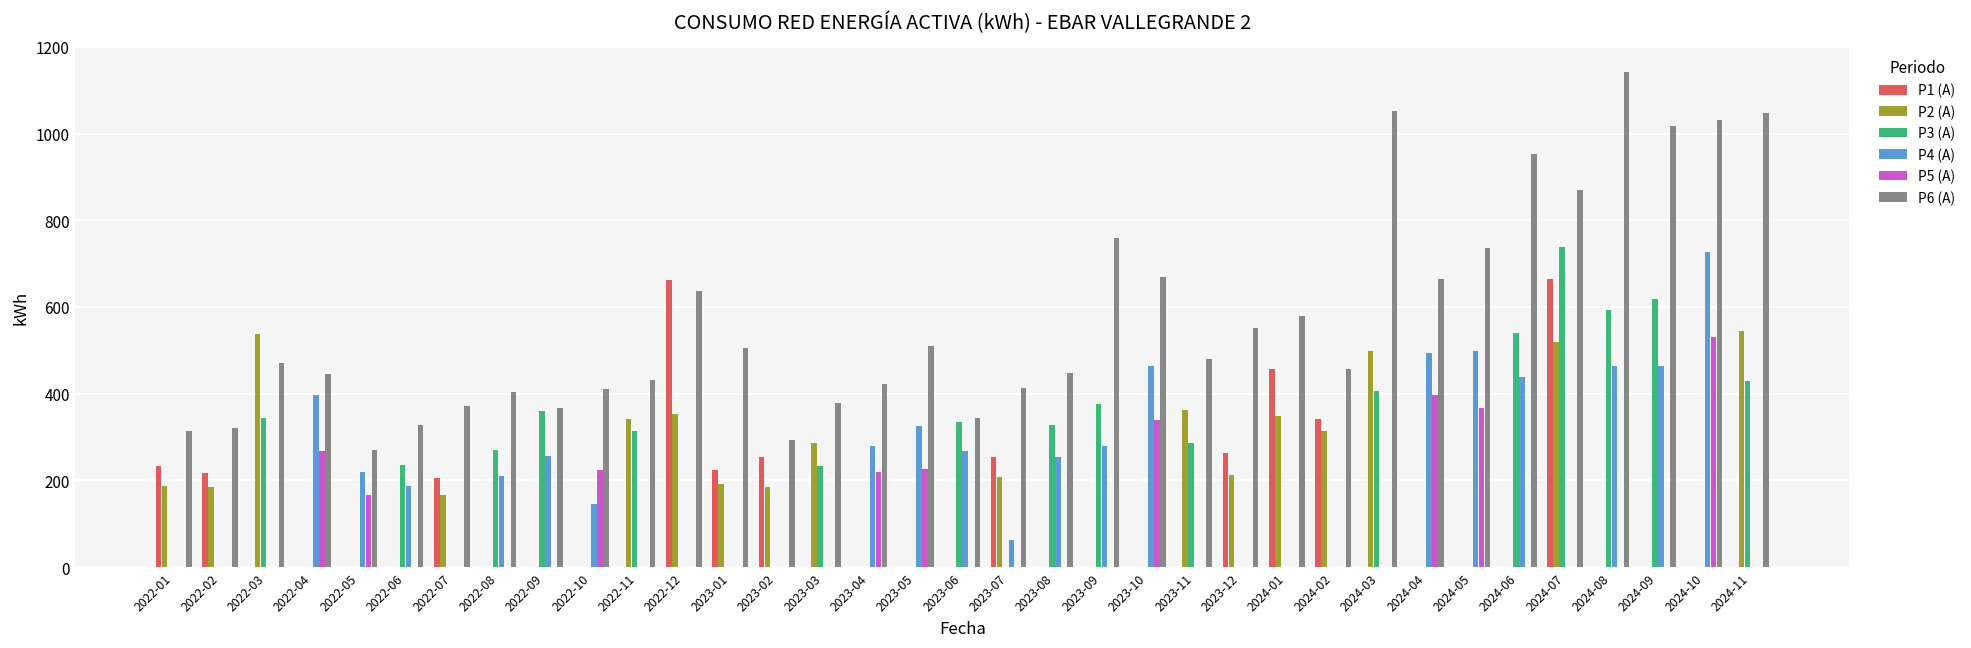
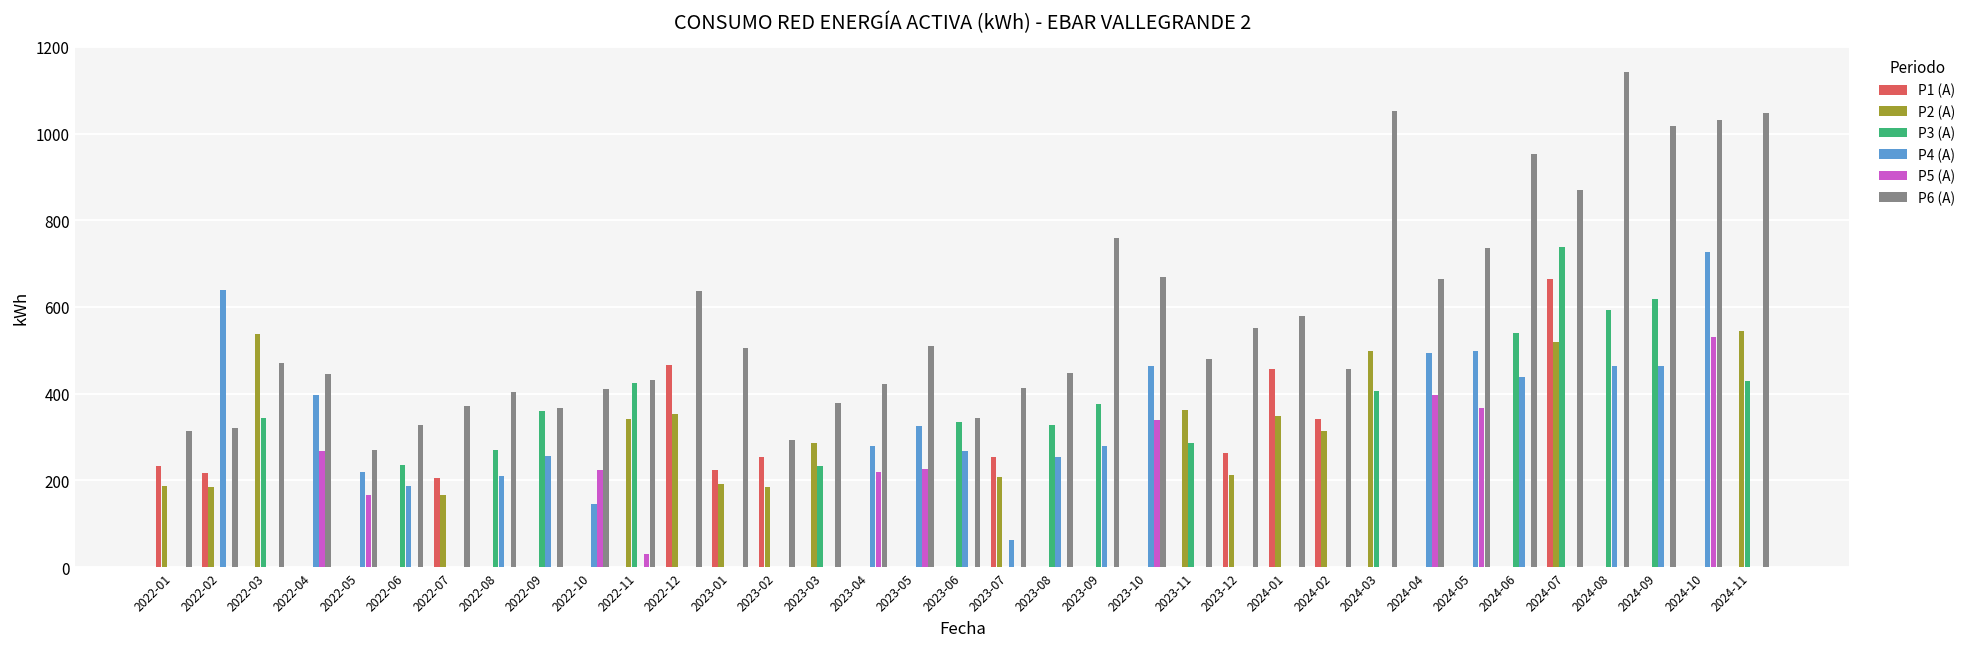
  {
    "P1 (A)": {
      "2022-01": 230,
      "2022-02": 220,
      "2022-03": 0,
      "2022-04": 0,
      "2022-05": 0,
      "2022-06": 0,
      "2022-07": 210,
      "2022-08": 0,
      "2022-09": 0,
      "2022-10": 0,
      "2022-11": 0,
-     "2022-12": 660,
+     "2022-12": 470,
      "2023-01": 220,
      "2023-02": 250,
      "2023-03": 0,
      "2023-04": 0,
      "2023-05": 0,
      "2023-06": 0,
      "2023-07": 250,
      "2023-08": 0,
      "2023-09": 0,
      "2023-10": 0,
      "2023-11": 0,
      "2023-12": 260,
      "2024-01": 460,
      "2024-02": 340,
      "2024-03": 0,
      "2024-04": 0,
      "2024-05": 0,
      "2024-06": 0,
      "2024-07": 660,
      "2024-08": 0,
      "2024-09": 0,
      "2024-10": 0,
      "2024-11": 0
    },
    "P3 (A)": {
      "2022-01": 0,
      "2022-02": 0,
      "2022-03": 350,
      "2022-04": 0,
      "2022-05": 0,
      "2022-06": 240,
      "2022-07": 0,
      "2022-08": 270,
      "2022-09": 360,
      "2022-10": 0,
-     "2022-11": 310,
+     "2022-11": 430,
      "2022-12": 0,
      "2023-01": 0,
      "2023-02": 0,
      "2023-03": 230,
      "2023-04": 0,
      "2023-05": 0,
      "2023-06": 340,
      "2023-07": 0,
      "2023-08": 330,
      "2023-09": 380,
      "2023-10": 0,
      "2023-11": 290,
      "2023-12": 0,
      "2024-01": 0,
      "2024-02": 0,
      "2024-03": 410,
      "2024-04": 0,
      "2024-05": 0,
      "2024-06": 540,
      "2024-07": 740,
      "2024-08": 590,
      "2024-09": 620,
      "2024-10": 0,
      "2024-11": 430
    },
    "P4 (A)": {
      "2022-01": 0,
-     "2022-02": 0,
+     "2022-02": 640,
      "2022-03": 0,
      "2022-04": 400,
      "2022-05": 220,
      "2022-06": 190,
      "2022-07": 0,
      "2022-08": 210,
      "2022-09": 260,
      "2022-10": 150,
      "2022-11": 0,
      "2022-12": 0,
      "2023-01": 0,
      "2023-02": 0,
      "2023-03": 0,
      "2023-04": 280,
      "2023-05": 330,
      "2023-06": 270,
      "2023-07": 60,
      "2023-08": 250,
      "2023-09": 280,
      "2023-10": 460,
      "2023-11": 0,
      "2023-12": 0,
      "2024-01": 0,
      "2024-02": 0,
      "2024-03": 0,
      "2024-04": 490,
      "2024-05": 500,
      "2024-06": 440,
      "2024-07": 0,
      "2024-08": 460,
      "2024-09": 460,
      "2024-10": 730,
      "2024-11": 0
    },
    "P5 (A)": {
      "2022-01": 0,
      "2022-02": 0,
      "2022-03": 0,
      "2022-04": 270,
      "2022-05": 170,
      "2022-06": 0,
      "2022-07": 0,
      "2022-08": 0,
      "2022-09": 0,
      "2022-10": 220,
-     "2022-11": 0,
+     "2022-11": 30,
      "2022-12": 0,
      "2023-01": 0,
      "2023-02": 0,
      "2023-03": 0,
      "2023-04": 220,
      "2023-05": 230,
      "2023-06": 0,
      "2023-07": 0,
      "2023-08": 0,
      "2023-09": 0,
      "2023-10": 340,
      "2023-11": 0,
      "2023-12": 0,
      "2024-01": 0,
      "2024-02": 0,
      "2024-03": 0,
      "2024-04": 400,
      "2024-05": 370,
      "2024-06": 0,
      "2024-07": 0,
      "2024-08": 0,
      "2024-09": 0,
      "2024-10": 530,
      "2024-11": 0
    }
  }
